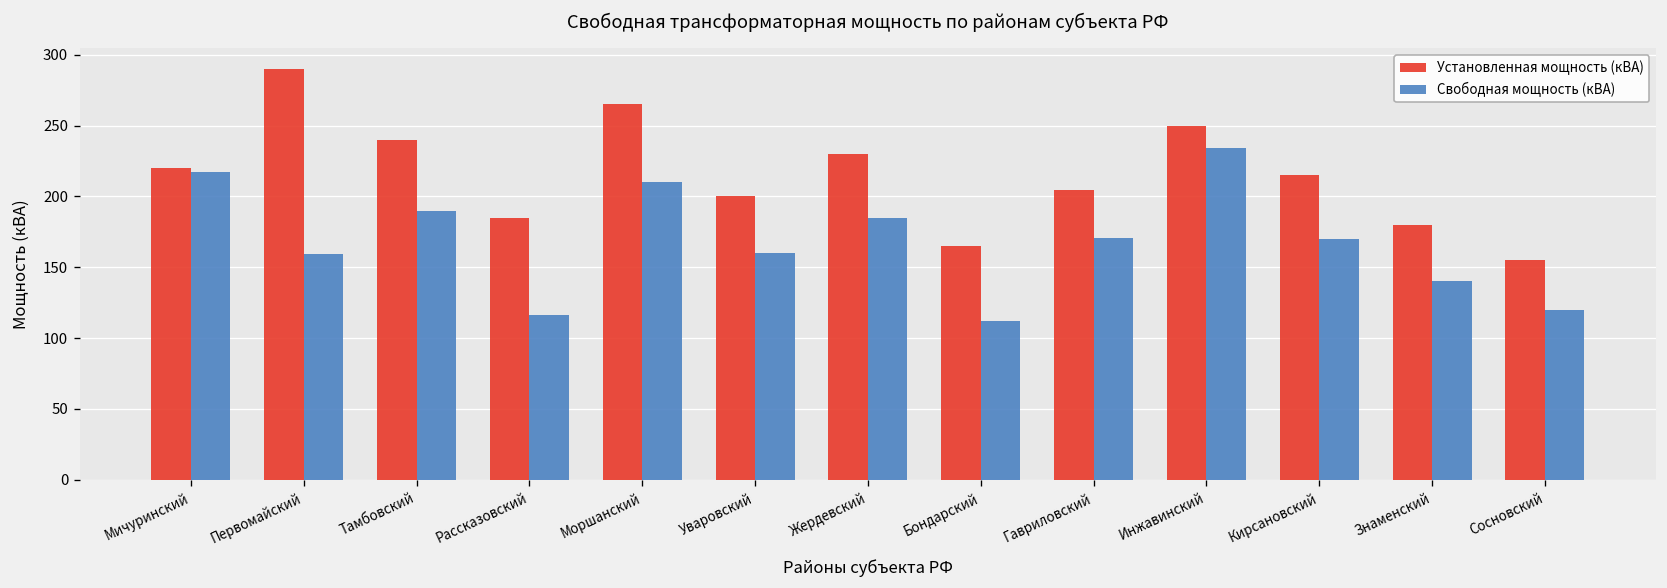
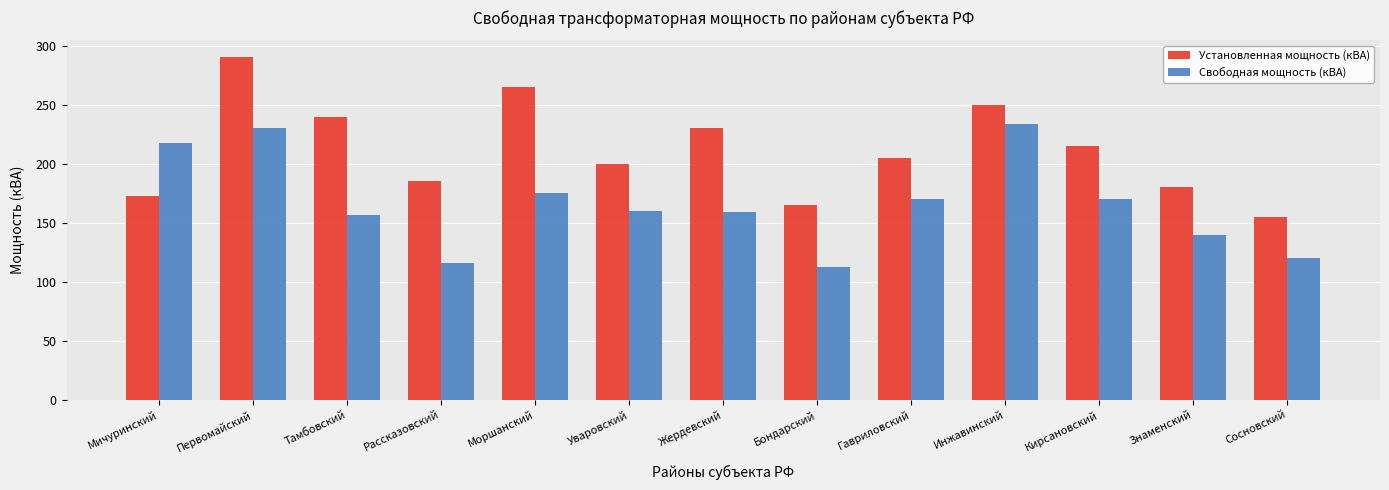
  {
    "Установленная мощность (кВА)": {
-     "Мичуринский": 220,
+     "Мичуринский": 172,
      "Первомайский": 290,
      "Тамбовский": 240,
      "Рассказовский": 185,
      "Моршанский": 265,
      "Уваровский": 200,
      "Жердевский": 230,
      "Бондарский": 165,
      "Гавриловский": 205,
      "Инжавинский": 250,
      "Кирсановский": 215,
      "Знаменский": 180,
      "Сосновский": 155
    },
    "Свободная мощность (кВА)": {
      "Мичуринский": 218,
-     "Первомайский": 160,
-     "Тамбовский": 190,
+     "Первомайский": 230,
+     "Тамбовский": 157,
      "Рассказовский": 116,
-     "Моршанский": 210,
+     "Моршанский": 176,
      "Уваровский": 160,
-     "Жердевский": 185,
+     "Жердевский": 159,
      "Бондарский": 112,
      "Гавриловский": 171,
      "Инжавинский": 234,
      "Кирсановский": 170,
      "Знаменский": 140,
      "Сосновский": 120
    }
  }
